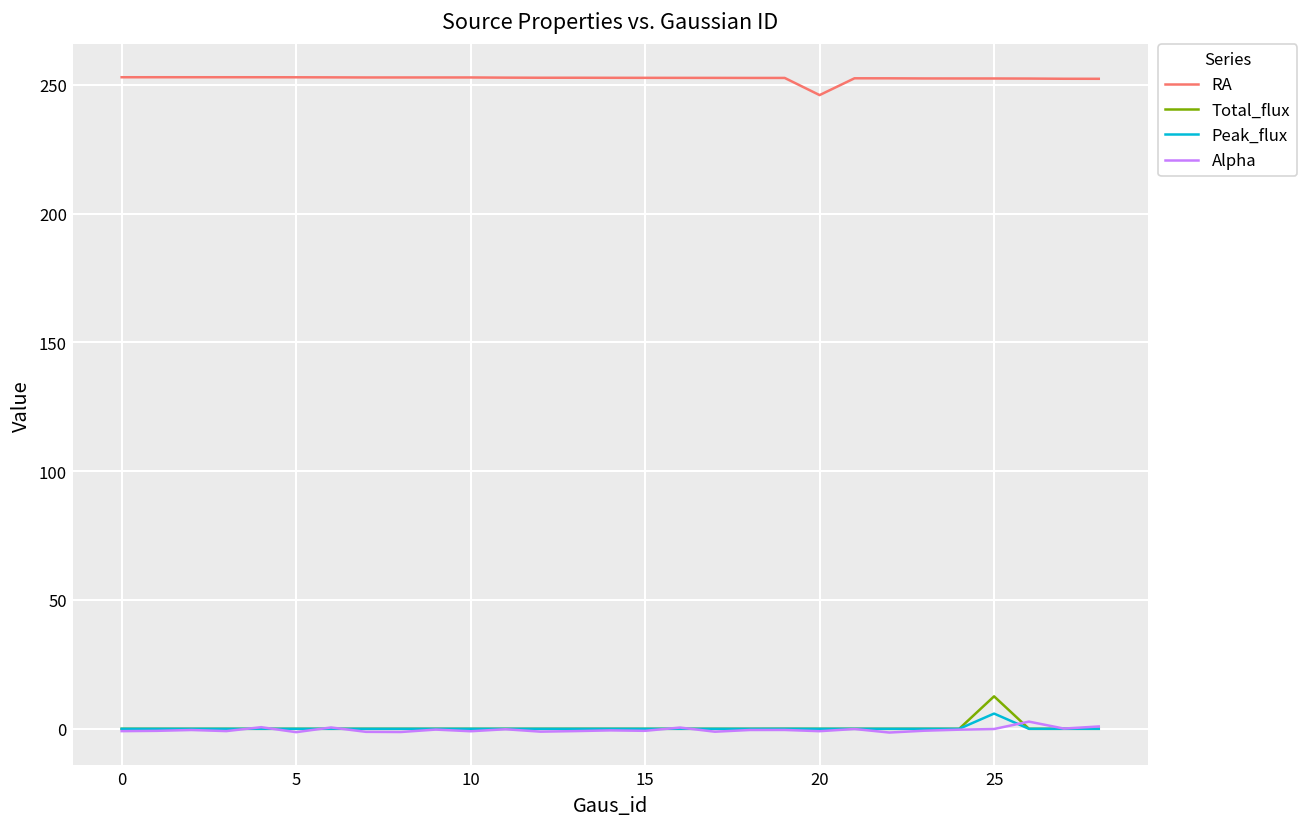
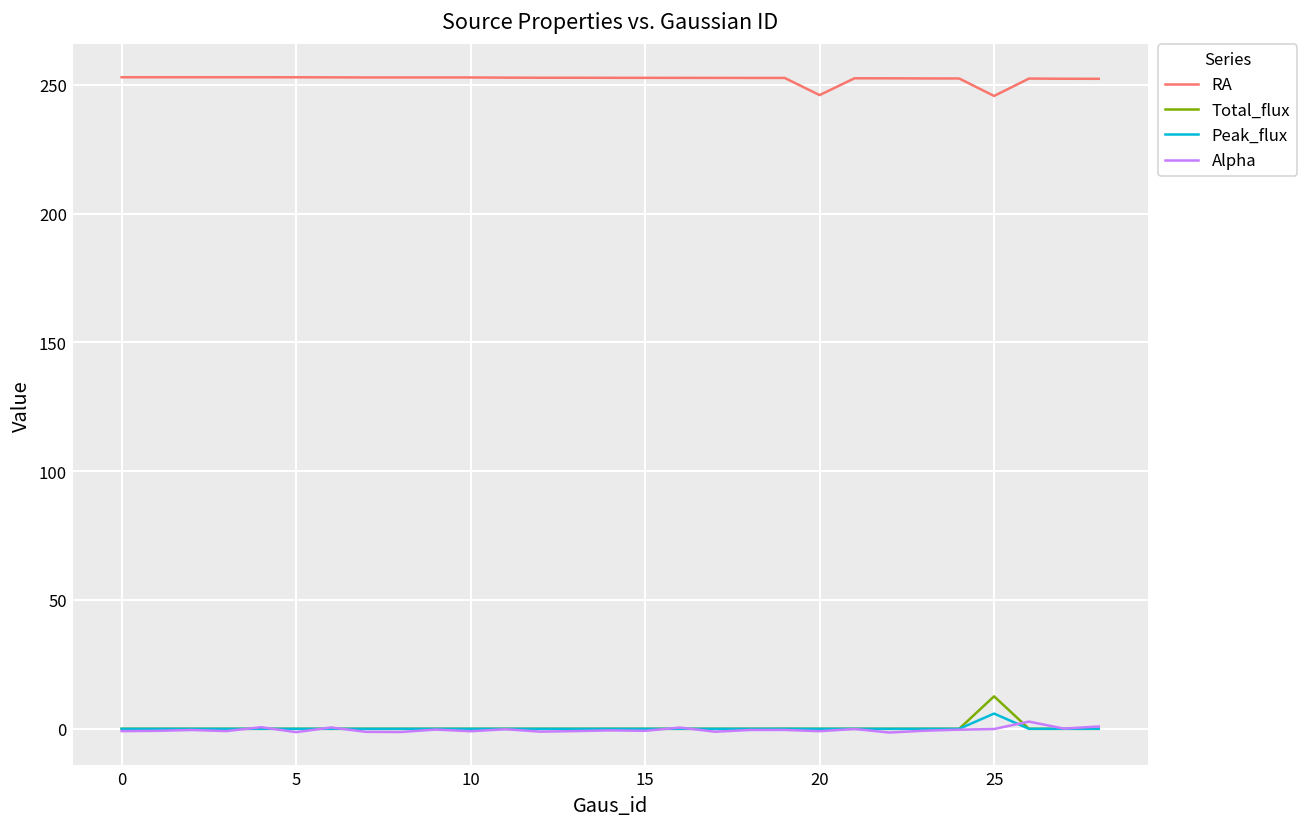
  {
    "RA": {
      "0": 253,
      "5": 253,
      "10": 253,
      "15": 253,
      "20": 246,
-     "25": 252
+     "25": 246
    },
    "Total_flux": {
      "25": 13
    },
    "Peak_flux": {
      "25": 6
    },
    "Alpha": {
      "5": -1,
      "25": 0
    }
  }
